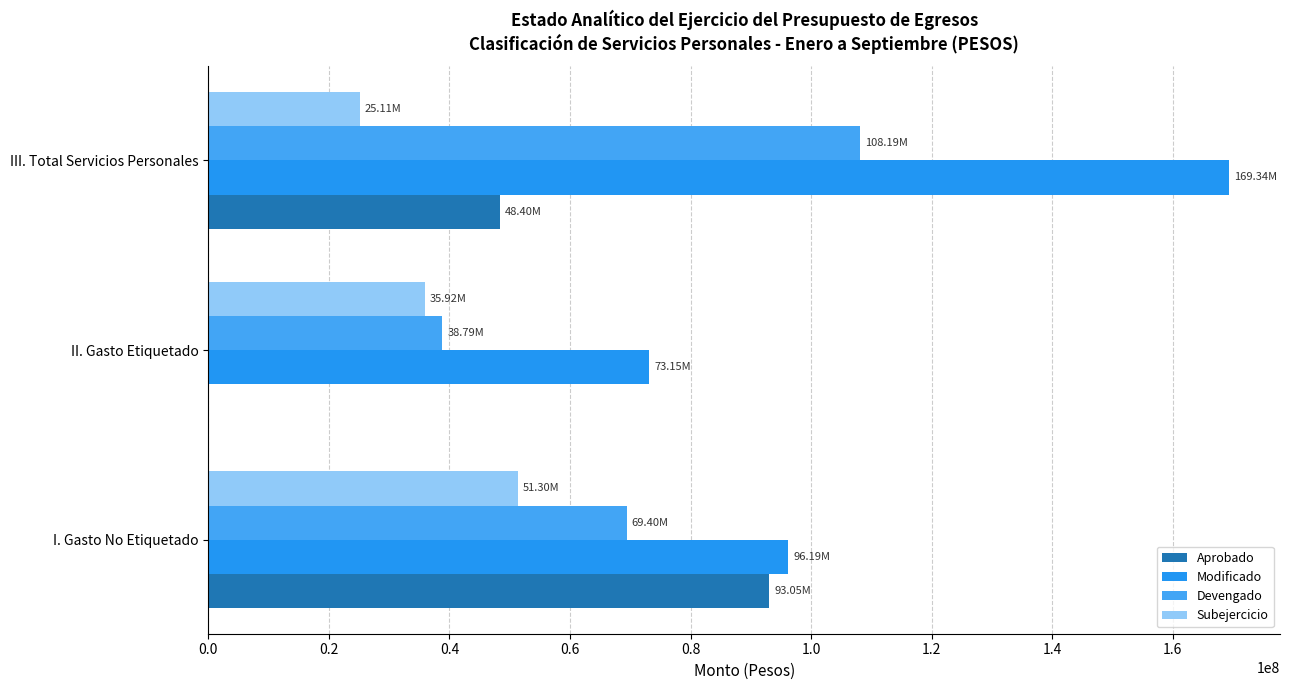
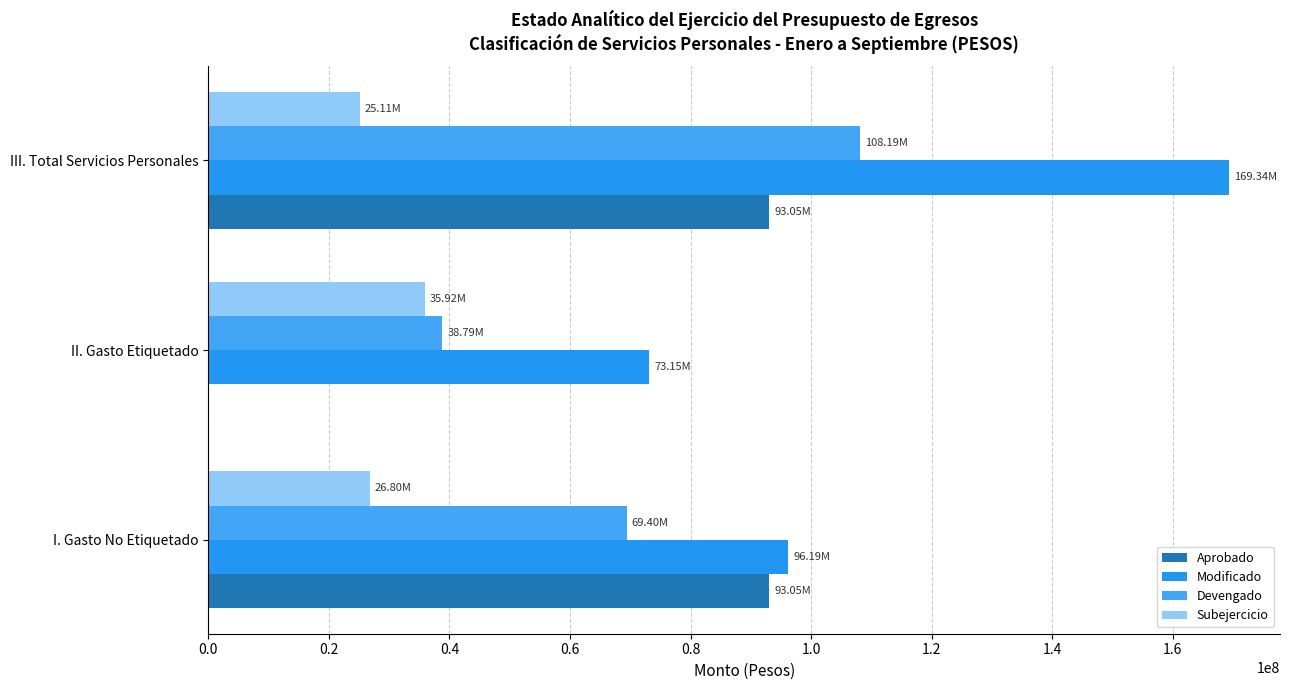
  {
    "Aprobado": {
-     "III. Total Servicios Personales": "48.40M",
+     "III. Total Servicios Personales": "93.05M",
      "I. Gasto No Etiquetado": "93.05M"
    },
    "Subejercicio": {
      "III. Total Servicios Personales": "25.11M",
      "II. Gasto Etiquetado": "35.92M",
-     "I. Gasto No Etiquetado": "51.30M"
+     "I. Gasto No Etiquetado": "26.80M"
    }
  }
